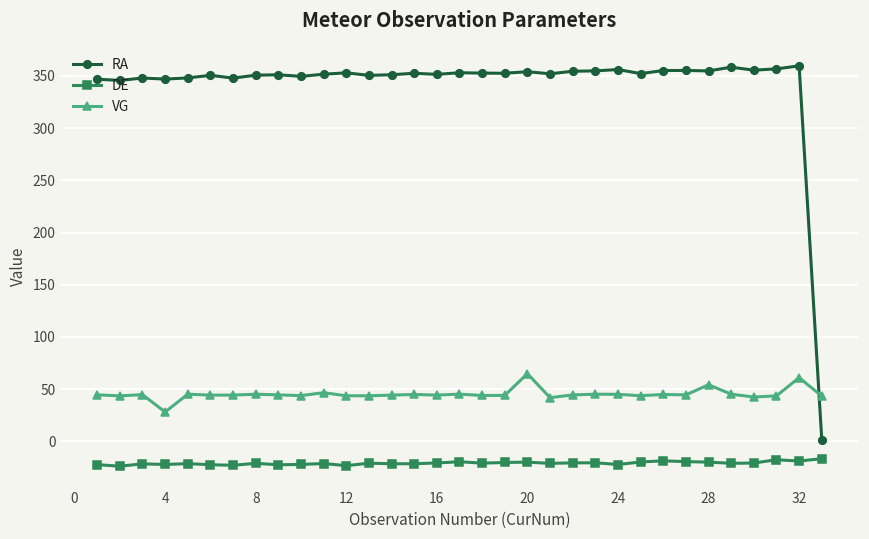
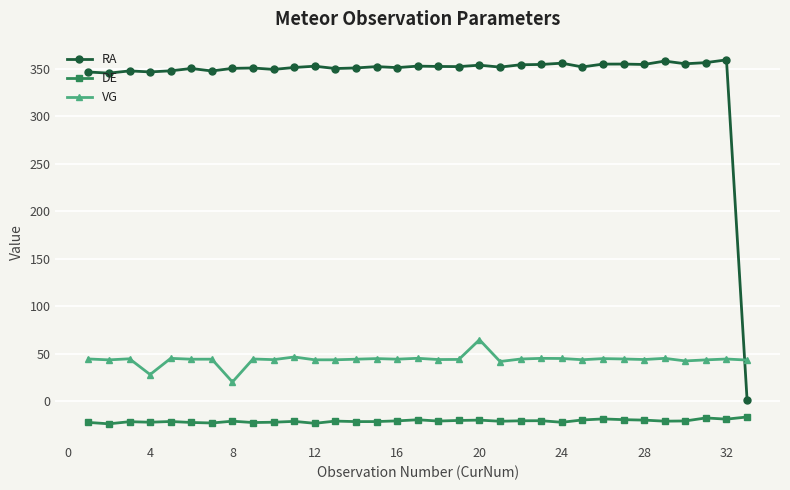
  {
    "VG": {
      "4": 30,
-     "8": 50,
+     "8": 20,
      "12": 40,
      "16": 40,
      "20": 60,
      "24": 50,
-     "28": 50,
-     "32": 60
+     "28": 40,
+     "32": 40
    }
  }
